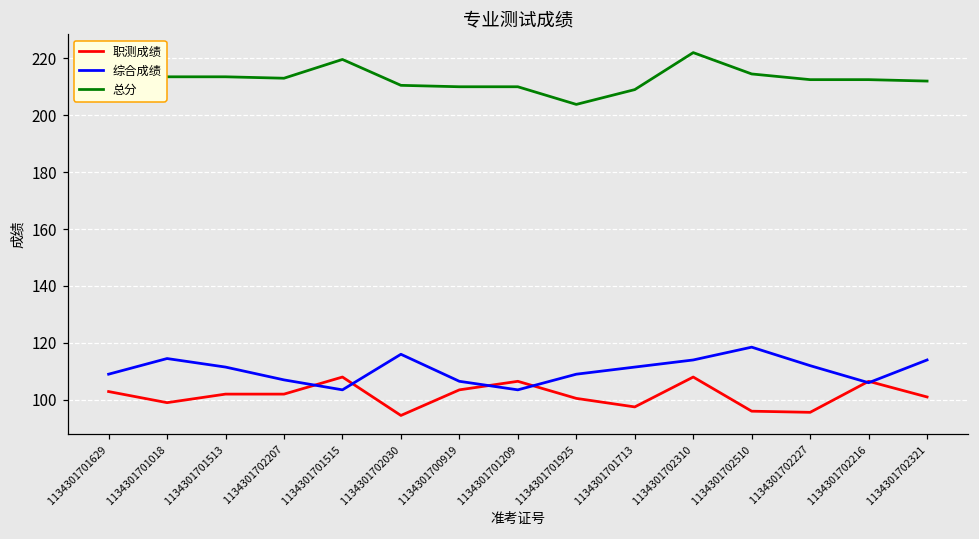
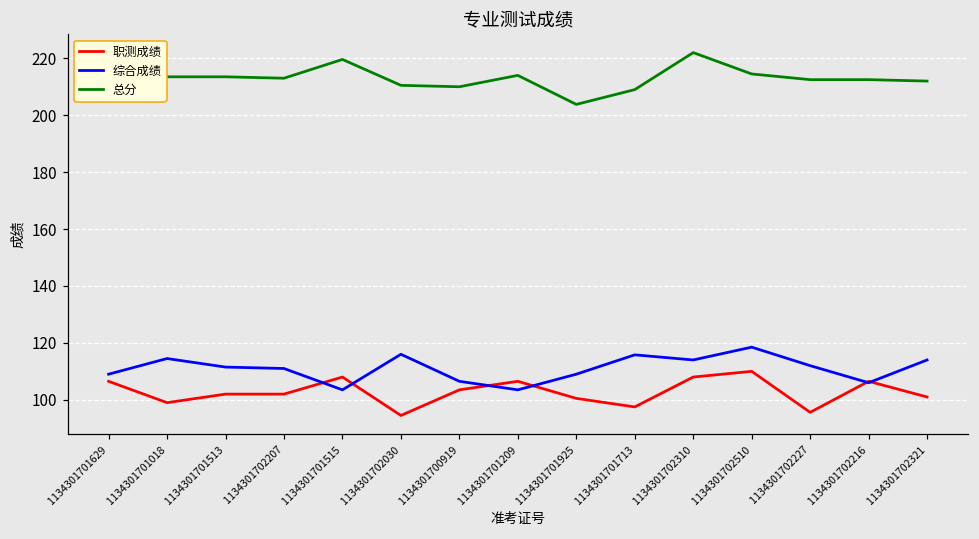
  {
    "职测成绩": {
-     "1134301701629": 103,
+     "1134301701629": 107,
      "1134301701018": 99,
      "1134301701513": 102,
      "1134301702207": 102,
      "1134301701515": 108,
      "1134301702030": 95,
      "1134301700919": 104,
      "1134301701209": 107,
      "1134301701925": 101,
      "1134301701713": 98,
      "1134301702310": 108,
-     "1134301702510": 96,
+     "1134301702510": 110,
      "1134301702227": 96,
      "1134301702321": 101
    },
    "综合成绩": {
      "1134301701629": 109,
      "1134301701018": 115,
      "1134301701513": 112,
-     "1134301702207": 107,
+     "1134301702207": 111,
      "1134301701515": 104,
      "1134301702030": 116,
      "1134301700919": 107,
      "1134301701209": 104,
      "1134301701925": 109,
-     "1134301701713": 112,
+     "1134301701713": 116,
      "1134301702310": 114,
      "1134301702510": 119,
      "1134301702227": 112,
      "1134301702321": 114
    },
    "总分": {
      "1134301701018": 214,
      "1134301701513": 214,
      "1134301702207": 213,
      "1134301701515": 220,
      "1134301702030": 211,
      "1134301700919": 210,
-     "1134301701209": 210,
+     "1134301701209": 214,
      "1134301701925": 204,
      "1134301701713": 209,
      "1134301702310": 222,
      "1134301702510": 215,
      "1134301702227": 213,
      "1134301702216": 213,
      "1134301702321": 212
    }
  }
